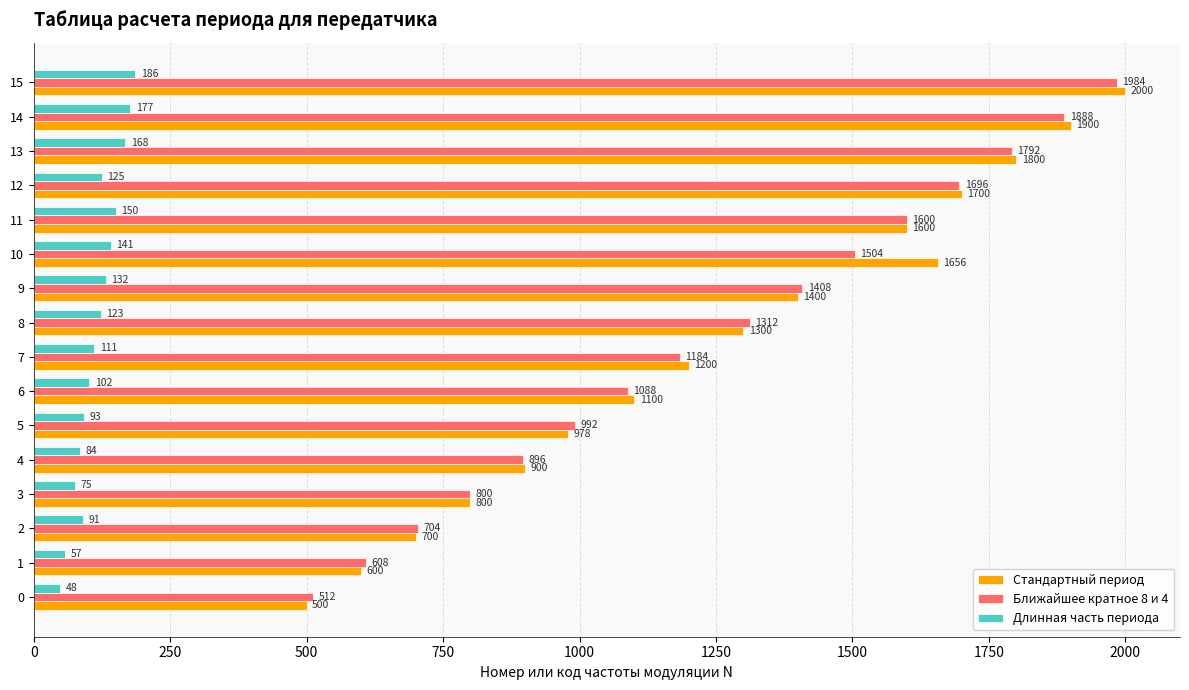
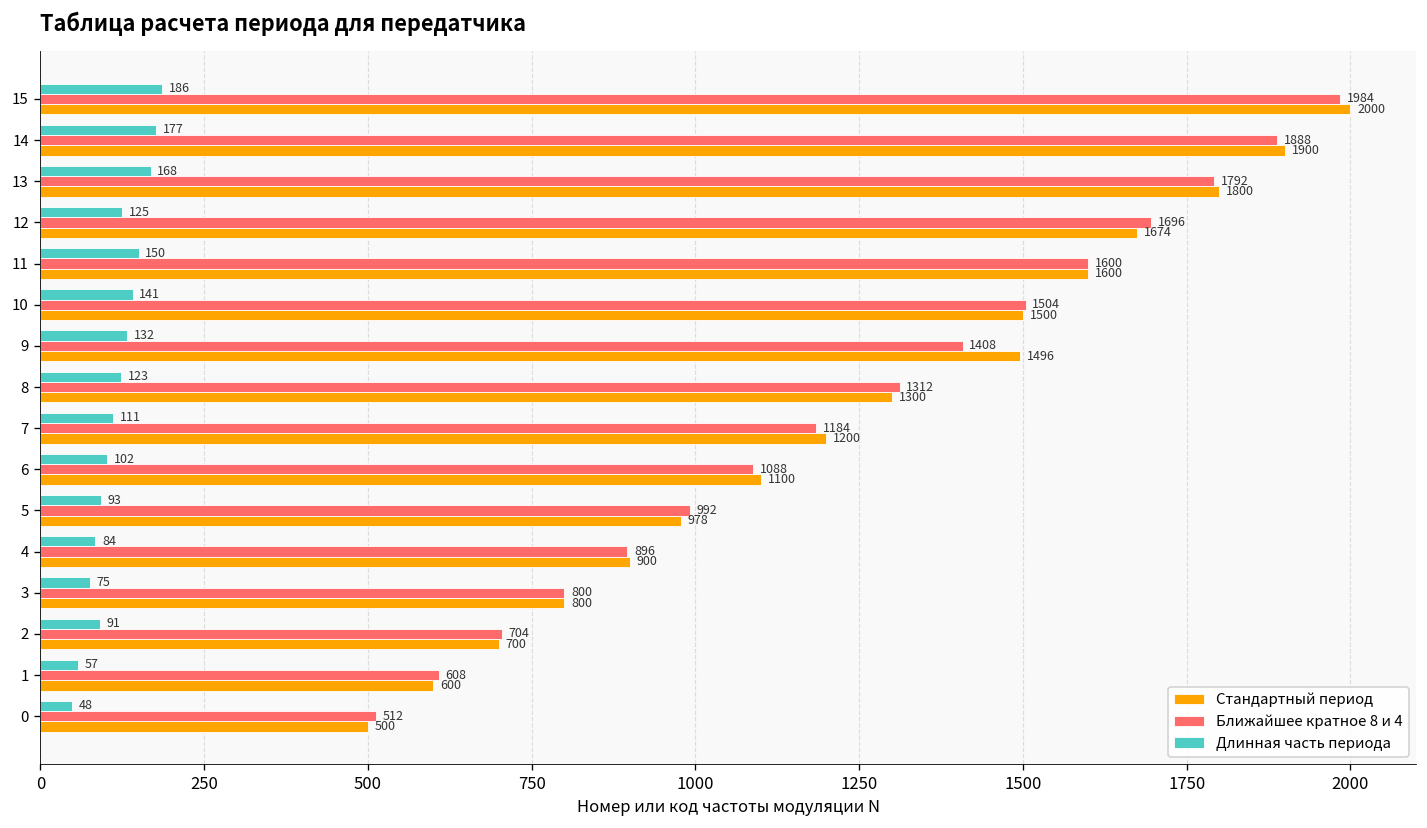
  {
    "Стандартный период": {
      "15": 2000,
      "14": 1900,
      "13": 1800,
-     "12": 1700,
+     "12": 1674,
      "11": 1600,
-     "10": 1656,
-     "9": 1400,
+     "10": 1500,
+     "9": 1496,
      "8": 1300,
      "7": 1200,
      "6": 1100,
      "5": 978,
      "4": 900,
      "3": 800,
      "2": 700,
      "1": 600,
      "0": 500
    },
    "Ближайшее кратное 8 и 4": {
      "15": 1984,
      "14": 1888,
      "13": 1792,
      "12": 1696,
      "11": 1600,
      "10": 1504,
      "9": 1408,
      "8": 1312,
      "7": 1184,
      "6": 1088,
      "5": 992,
      "4": 896,
      "3": 800,
      "2": 704,
      "1": 608,
      "0": 512
    },
    "Длинная часть периода": {
      "15": 186,
      "14": 177,
      "13": 168,
      "12": 125,
      "11": 150,
      "10": 141,
      "9": 132,
      "8": 123,
      "7": 111,
      "6": 102,
      "5": 93,
      "4": 84,
      "3": 75,
      "2": 91,
      "1": 57,
      "0": 48
    }
  }
